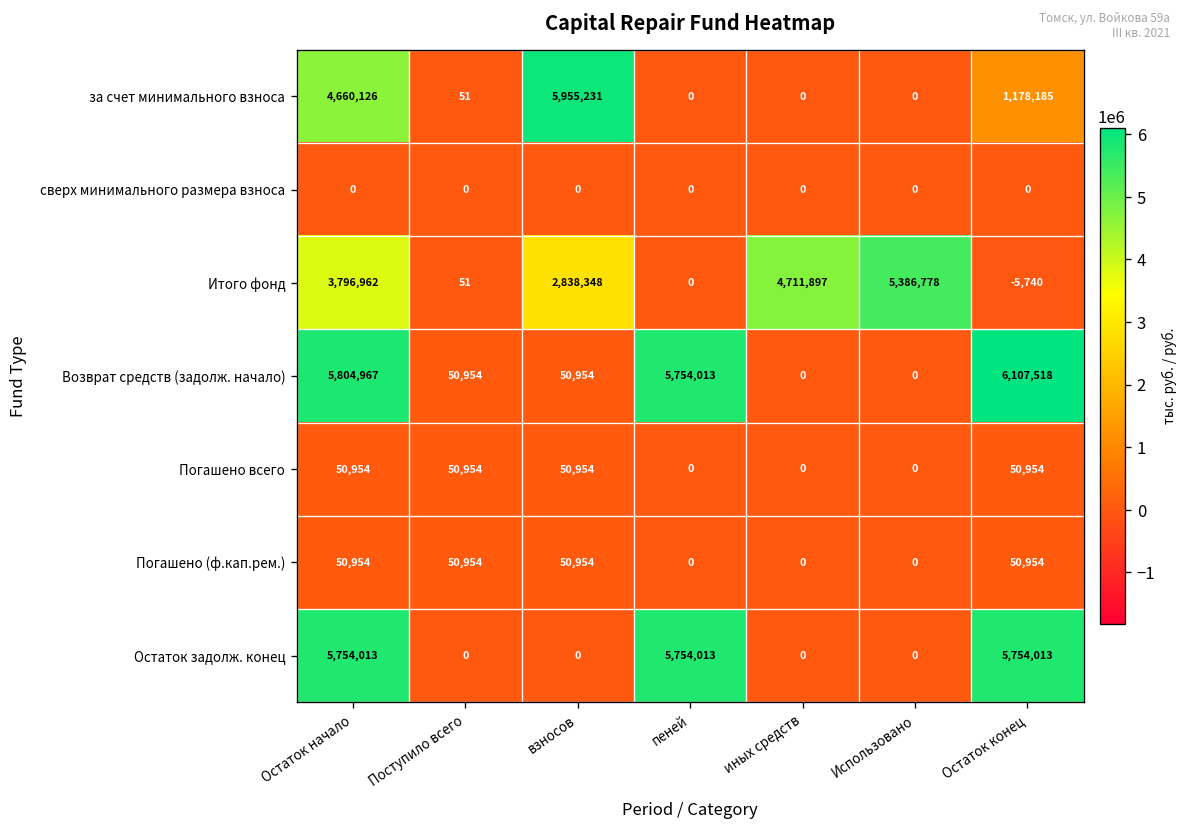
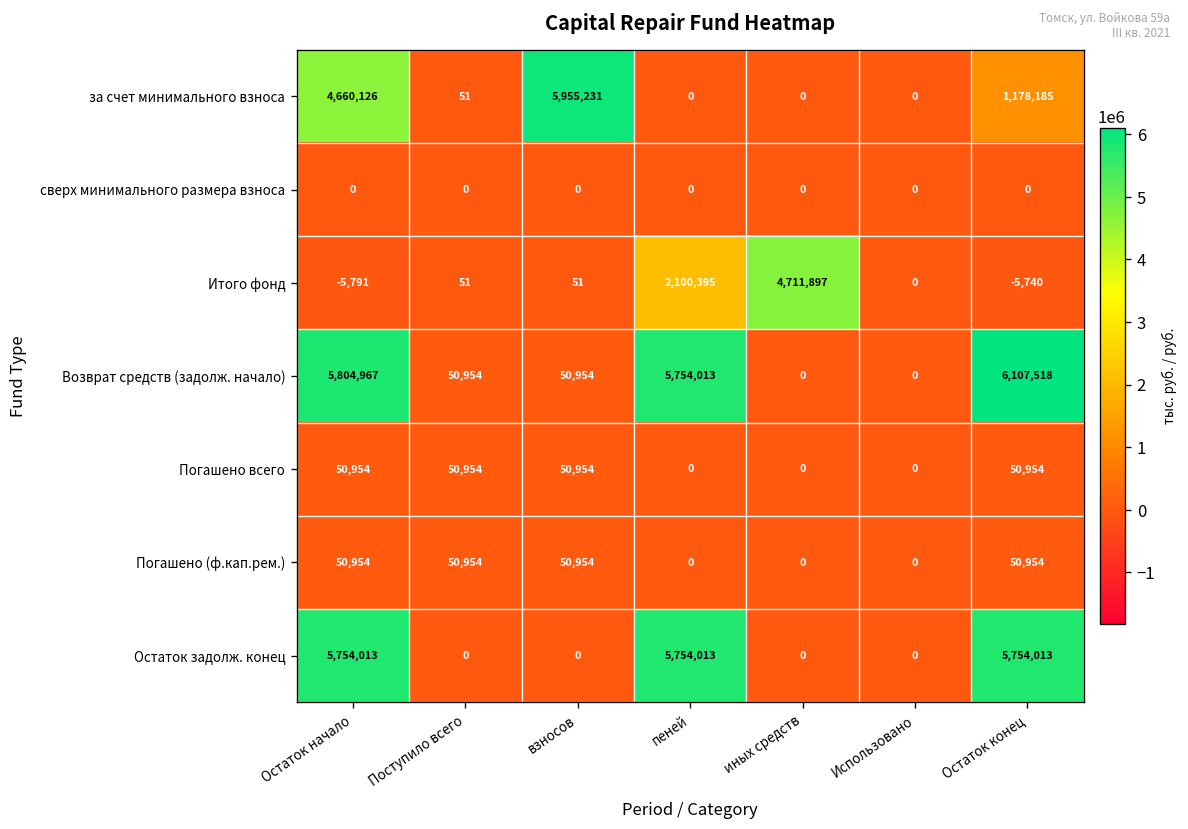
  {
    "за счет минимального взноса": {
      "Остаток начало": "4,660,126",
      "Поступило всего": "51",
      "взносов": "5,955,231",
      "пеней": "0",
      "иных средств": "0",
      "Использовано": "0",
      "Остаток конец": "1,178,185"
    },
    "сверх минимального размера взноса": {
      "Остаток начало": "0",
      "Поступило всего": "0",
      "взносов": "0",
      "пеней": "0",
      "иных средств": "0",
      "Использовано": "0",
      "Остаток конец": "0"
    },
    "Итого фонд": {
-     "Остаток начало": "3,796,962",
+     "Остаток начало": "-5,791",
      "Поступило всего": "51",
-     "взносов": "2,838,348",
-     "пеней": "0",
+     "взносов": "51",
+     "пеней": "2,100,395",
      "иных средств": "4,711,897",
-     "Использовано": "5,386,778",
+     "Использовано": "0",
      "Остаток конец": "-5,740"
    },
    "Возврат средств (задолж. начало)": {
      "Остаток начало": "5,804,967",
      "Поступило всего": "50,954",
      "взносов": "50,954",
      "пеней": "5,754,013",
      "иных средств": "0",
      "Использовано": "0",
      "Остаток конец": "6,107,518"
    },
    "Погашено всего": {
      "Остаток начало": "50,954",
      "Поступило всего": "50,954",
      "взносов": "50,954",
      "пеней": "0",
      "иных средств": "0",
      "Использовано": "0",
      "Остаток конец": "50,954"
    },
    "Погашено (ф.кап.рем.)": {
      "Остаток начало": "50,954",
      "Поступило всего": "50,954",
      "взносов": "50,954",
      "пеней": "0",
      "иных средств": "0",
      "Использовано": "0",
      "Остаток конец": "50,954"
    },
    "Остаток задолж. конец": {
      "Остаток начало": "5,754,013",
      "Поступило всего": "0",
      "взносов": "0",
      "пеней": "5,754,013",
      "иных средств": "0",
      "Использовано": "0",
      "Остаток конец": "5,754,013"
    }
  }
